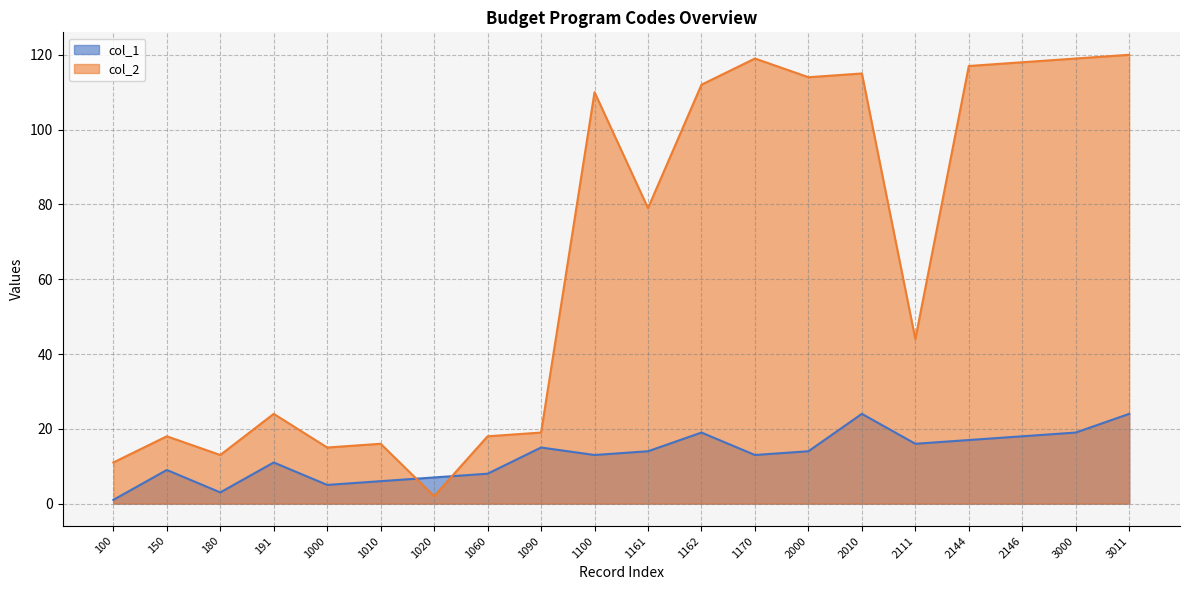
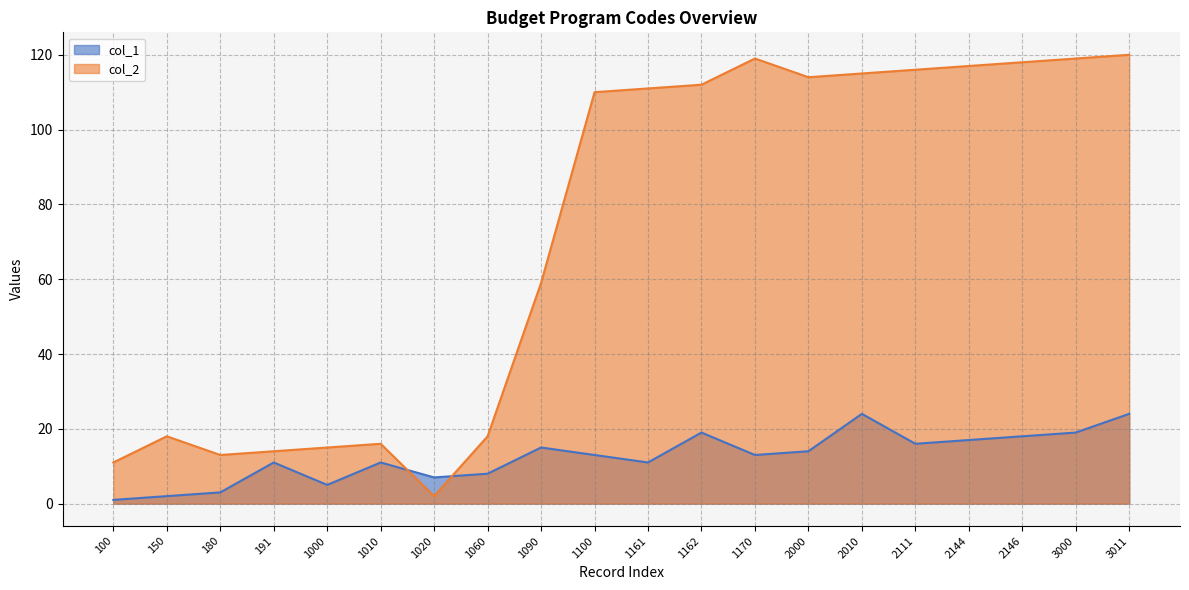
  {
    "col_1": {
      "100": 1,
-     "150": 9,
+     "150": 2,
      "180": 3,
      "191": 11,
      "1000": 5,
-     "1010": 6,
+     "1010": 11,
      "1020": 7,
      "1060": 8,
      "1090": 15,
      "1100": 13,
-     "1161": 14,
+     "1161": 11,
      "1162": 19,
      "1170": 13,
      "2000": 14,
      "2010": 24,
      "2111": 16,
      "2144": 17,
      "2146": 18,
      "3000": 19,
      "3011": 24
    },
    "col_2": {
      "100": 11,
      "150": 18,
      "180": 13,
-     "191": 24,
+     "191": 14,
      "1000": 15,
      "1010": 16,
      "1020": 2,
      "1060": 18,
-     "1090": 19,
+     "1090": 59,
      "1100": 110,
-     "1161": 79,
+     "1161": 111,
      "1162": 112,
      "1170": 119,
      "2000": 114,
      "2010": 115,
-     "2111": 44,
+     "2111": 116,
      "2144": 117,
      "2146": 118,
      "3000": 119,
      "3011": 120
    }
  }
